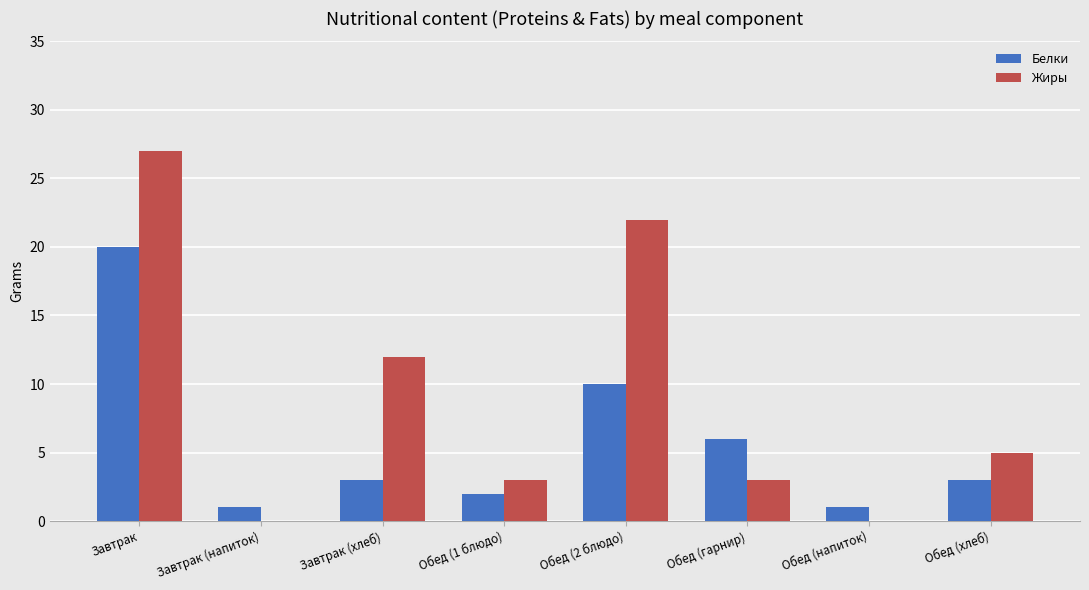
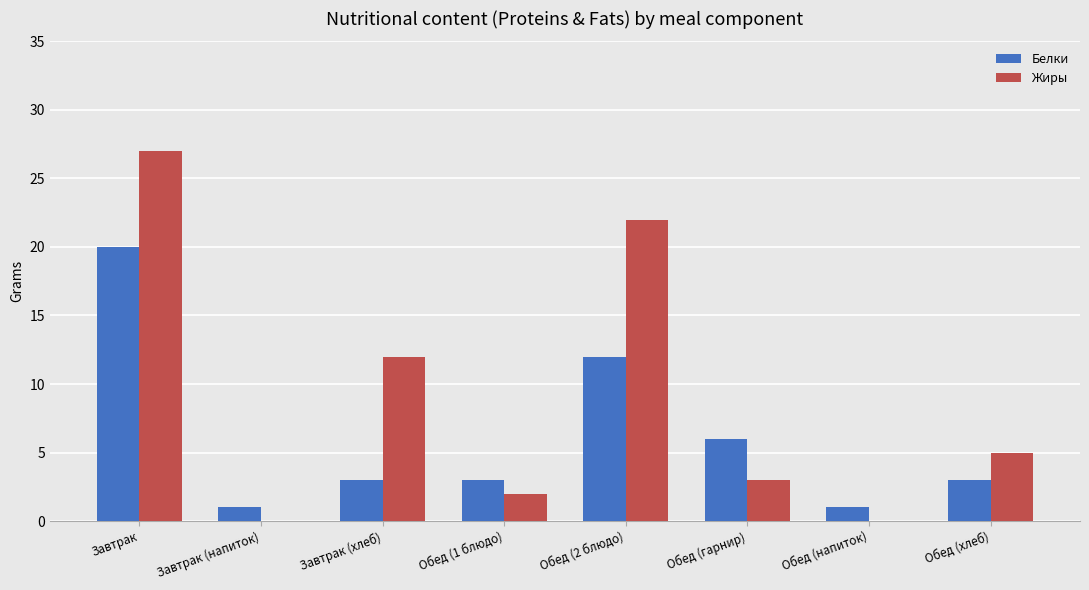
  {
    "Белки": {
      "Завтрак": 20,
      "Завтрак (напиток)": 1,
      "Завтрак (хлеб)": 3,
-     "Обед (1 блюдо)": 2,
-     "Обед (2 блюдо)": 10,
+     "Обед (1 блюдо)": 3,
+     "Обед (2 блюдо)": 12,
      "Обед (гарнир)": 6,
      "Обед (напиток)": 1,
      "Обед (хлеб)": 3
    },
    "Жиры": {
      "Завтрак": 27,
      "Завтрак (напиток)": 0,
      "Завтрак (хлеб)": 12,
-     "Обед (1 блюдо)": 3,
+     "Обед (1 блюдо)": 2,
      "Обед (2 блюдо)": 22,
      "Обед (гарнир)": 3,
      "Обед (напиток)": 0,
      "Обед (хлеб)": 5
    }
  }
